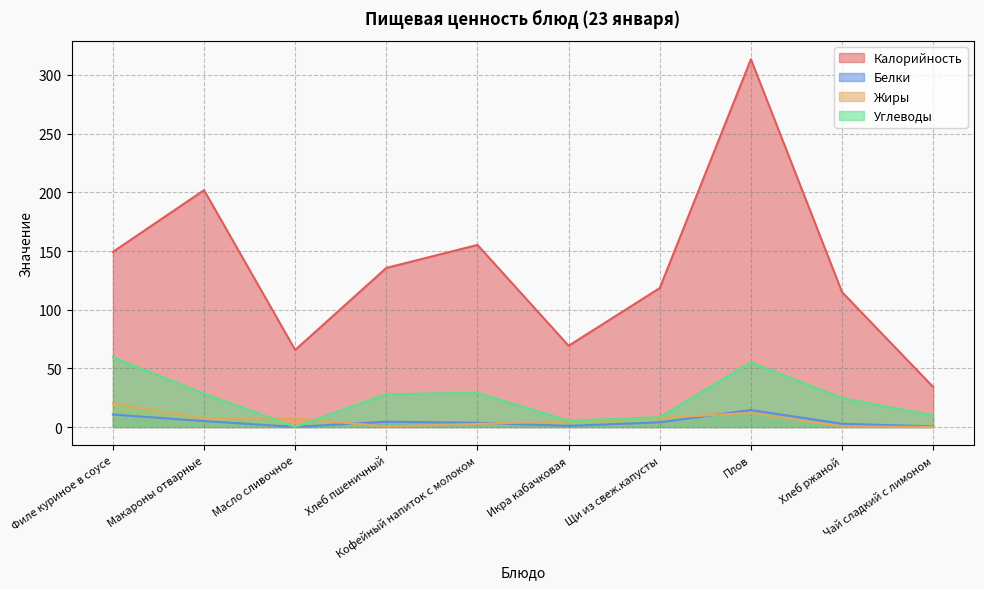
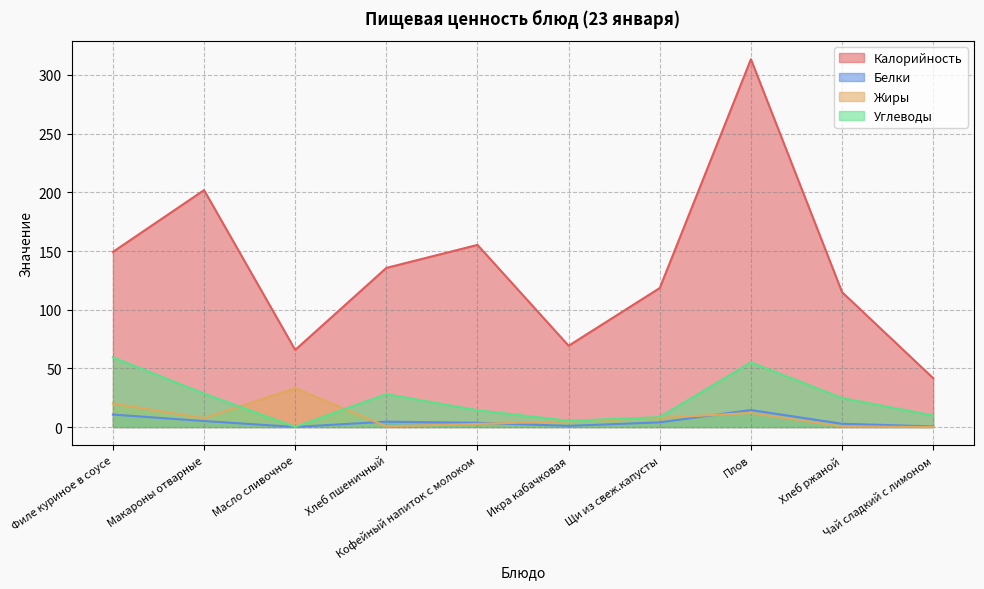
  {
    "Калорийность": {
      "Филе куриное в соусе": 149,
      "Макароны отварные": 202,
      "Масло сливочное": 66,
      "Хлеб пшеничный": 136,
      "Кофейный напиток с молоком": 155,
      "Икра кабачковая": 69,
      "Щи из свеж.капусты": 118,
      "Плов": 313,
      "Хлеб ржаной": 115,
-     "Чай сладкий с лимоном": 34
+     "Чай сладкий с лимоном": 42
    },
    "Белки": {
      "Филе куриное в соусе": 11,
      "Макароны отварные": 5,
      "Хлеб пшеничный": 5,
      "Икра кабачковая": 1,
      "Щи из свеж.капусты": 4,
      "Плов": 15,
      "Хлеб ржаной": 3
    },
    "Жиры": {
      "Филе куриное в соусе": 20,
      "Макароны отварные": 8,
-     "Масло сливочное": 7,
+     "Масло сливочное": 33,
      "Хлеб пшеничный": 1,
      "Плов": 12,
      "Хлеб ржаной": 1
    },
    "Углеводы": {
      "Филе куриное в соусе": 59,
      "Макароны отварные": 29,
      "Хлеб пшеничный": 28,
-     "Кофейный напиток с молоком": 29,
+     "Кофейный напиток с молоком": 14,
      "Плов": 55,
      "Хлеб ржаной": 25,
      "Чай сладкий с лимоном": 10
    }
  }
